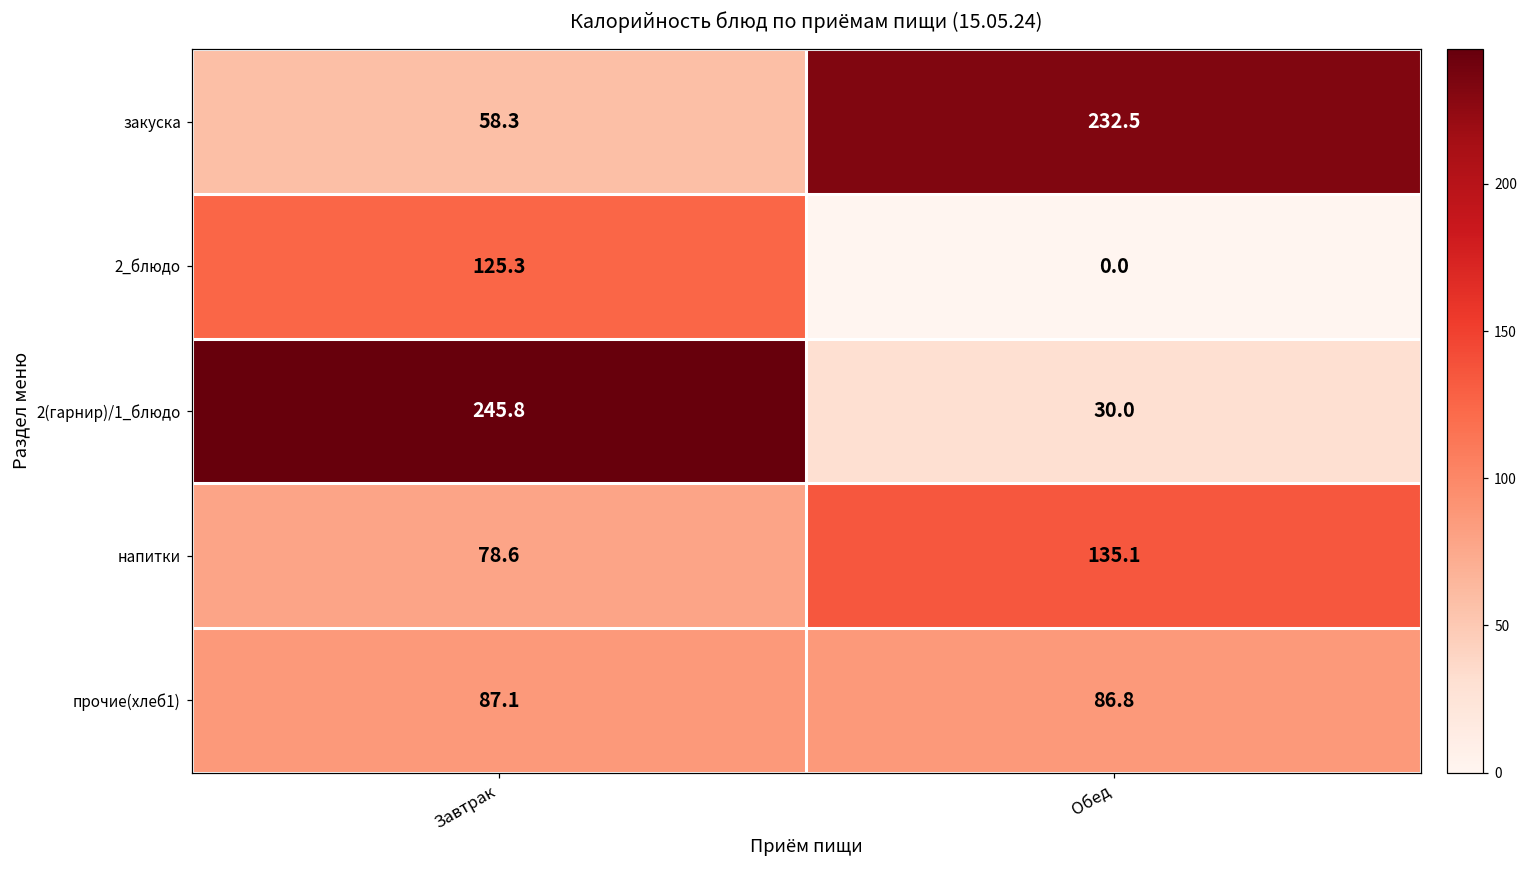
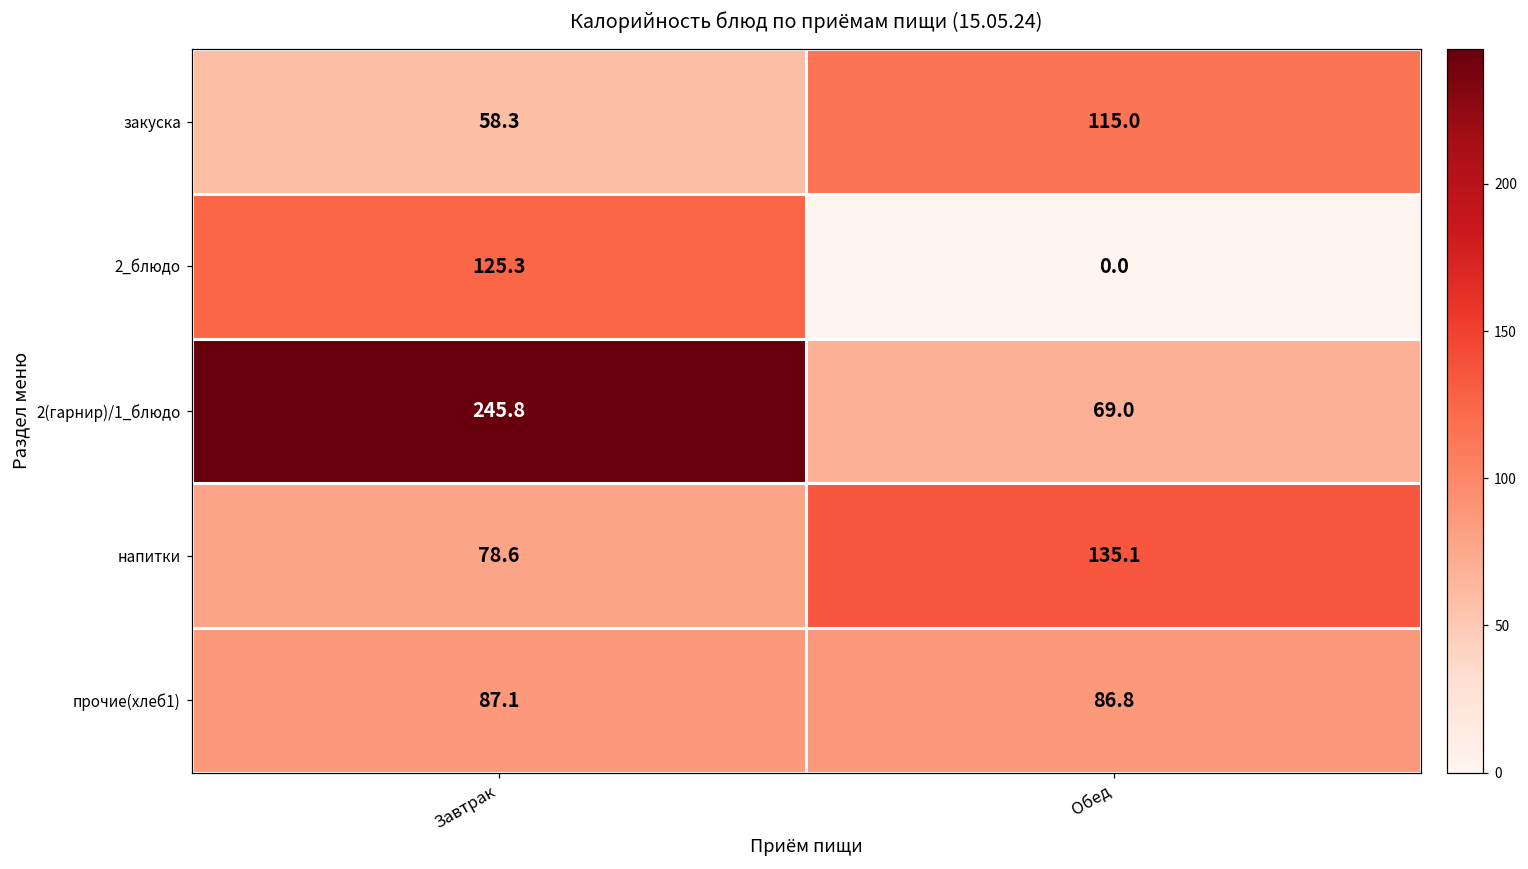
  {
    "закуска": {
      "Завтрак": 58.3,
-     "Обед": 232.5
+     "Обед": 115.0
    },
    "2_блюдо": {
      "Завтрак": 125.3,
      "Обед": 0.0
    },
    "2(гарнир)/1_блюдо": {
      "Завтрак": 245.8,
-     "Обед": 30.0
+     "Обед": 69.0
    },
    "напитки": {
      "Завтрак": 78.6,
      "Обед": 135.1
    },
    "прочие(хлеб1)": {
      "Завтрак": 87.1,
      "Обед": 86.8
    }
  }
